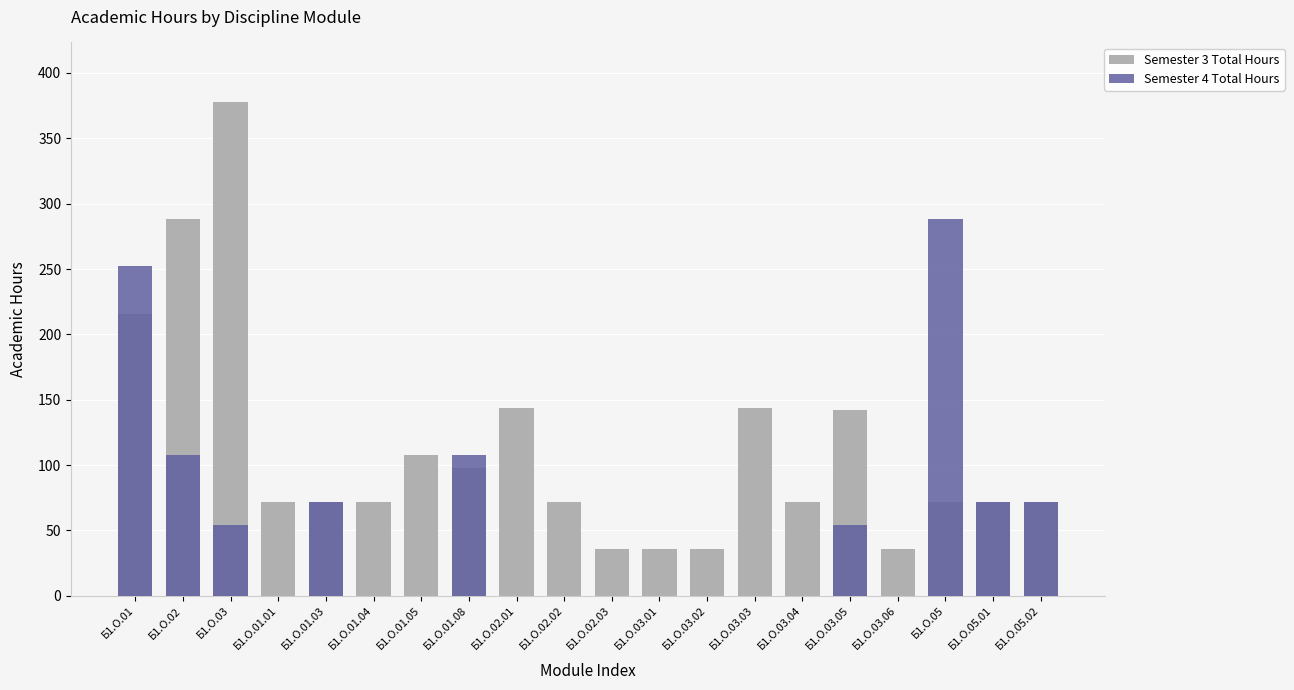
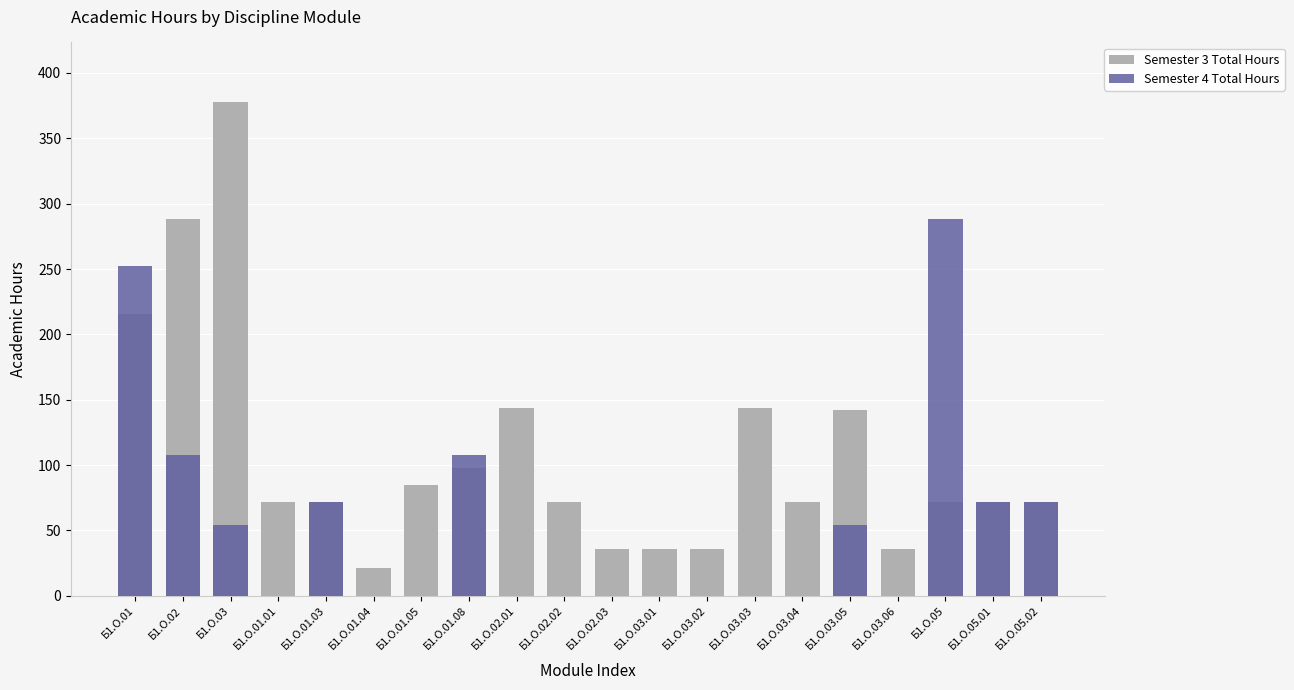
  {
    "Semester 3 Total Hours": {
      "Б1.О.02": 288,
      "Б1.О.03": 378,
      "Б1.О.01.01": 72,
      "Б1.О.01.03": 72,
-     "Б1.О.01.04": 72,
-     "Б1.О.01.05": 108,
+     "Б1.О.01.04": 21,
+     "Б1.О.01.05": 85,
      "Б1.О.02.01": 144,
      "Б1.О.02.02": 72,
      "Б1.О.02.03": 36,
      "Б1.О.03.01": 36,
      "Б1.О.03.02": 36,
      "Б1.О.03.03": 144,
      "Б1.О.03.04": 72,
      "Б1.О.03.05": 142,
      "Б1.О.03.06": 36,
      "Б1.О.05.01": 72,
      "Б1.О.05.02": 72
    },
    "Semester 4 Total Hours": {
      "Б1.О.01": 252,
      "Б1.О.01.01": 0,
      "Б1.О.01.03": 72,
      "Б1.О.01.04": 0,
      "Б1.О.01.05": 0,
      "Б1.О.01.08": 108,
      "Б1.О.02.01": 0,
      "Б1.О.02.02": 0,
      "Б1.О.02.03": 0,
      "Б1.О.03.01": 0,
      "Б1.О.03.02": 0,
      "Б1.О.03.03": 0,
      "Б1.О.03.04": 0,
      "Б1.О.03.06": 0,
      "Б1.О.05": 288,
      "Б1.О.05.01": 72,
      "Б1.О.05.02": 72
    }
  }
